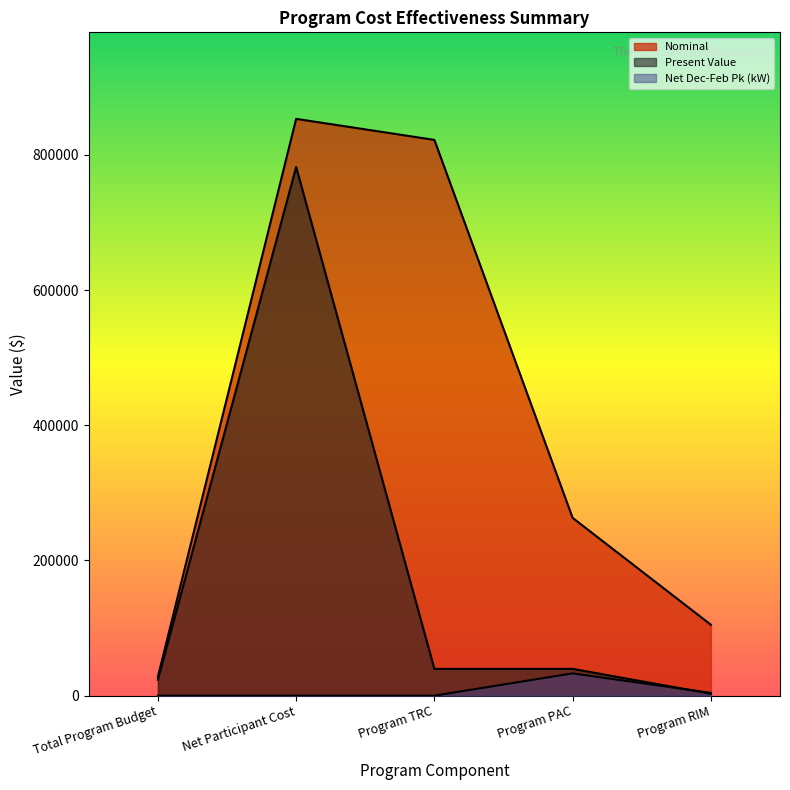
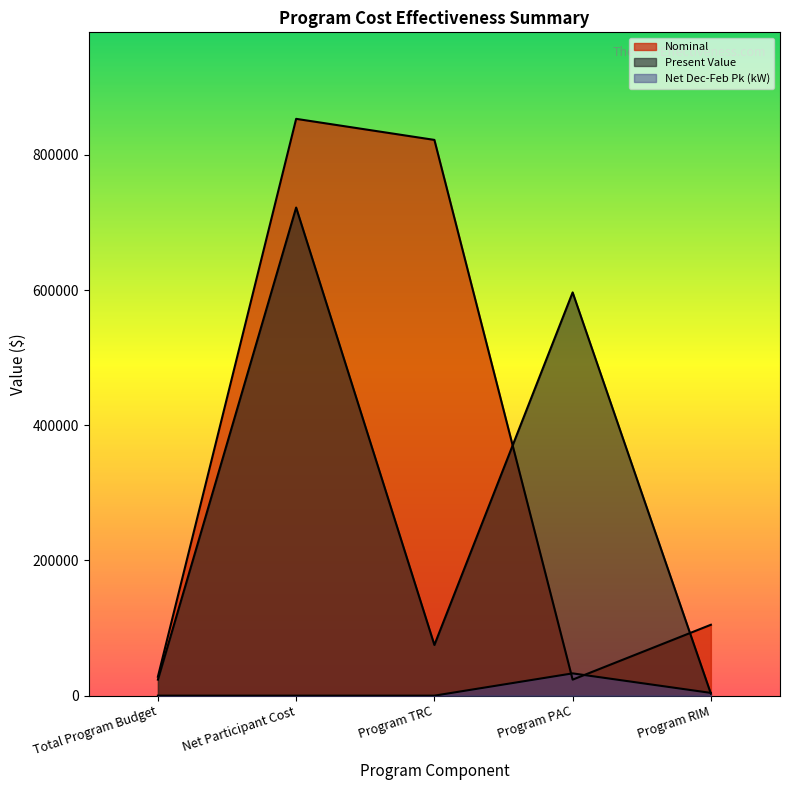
  {
    "Nominal": {
      "Total Program Budget": 30000,
      "Net Participant Cost": 850000,
      "Program TRC": 820000,
-     "Program PAC": 260000,
+     "Program PAC": 20000,
      "Program RIM": 100000
    },
    "Present Value": {
      "Total Program Budget": 20000,
-     "Net Participant Cost": 780000,
-     "Program TRC": 40000,
-     "Program PAC": 40000
+     "Net Participant Cost": 720000,
+     "Program TRC": 70000,
+     "Program PAC": 600000
    },
    "Net Dec-Feb Pk (kW)": {
      "Total Program Budget": 0,
      "Net Participant Cost": 0,
      "Program TRC": 0,
      "Program PAC": 30000
    }
  }
